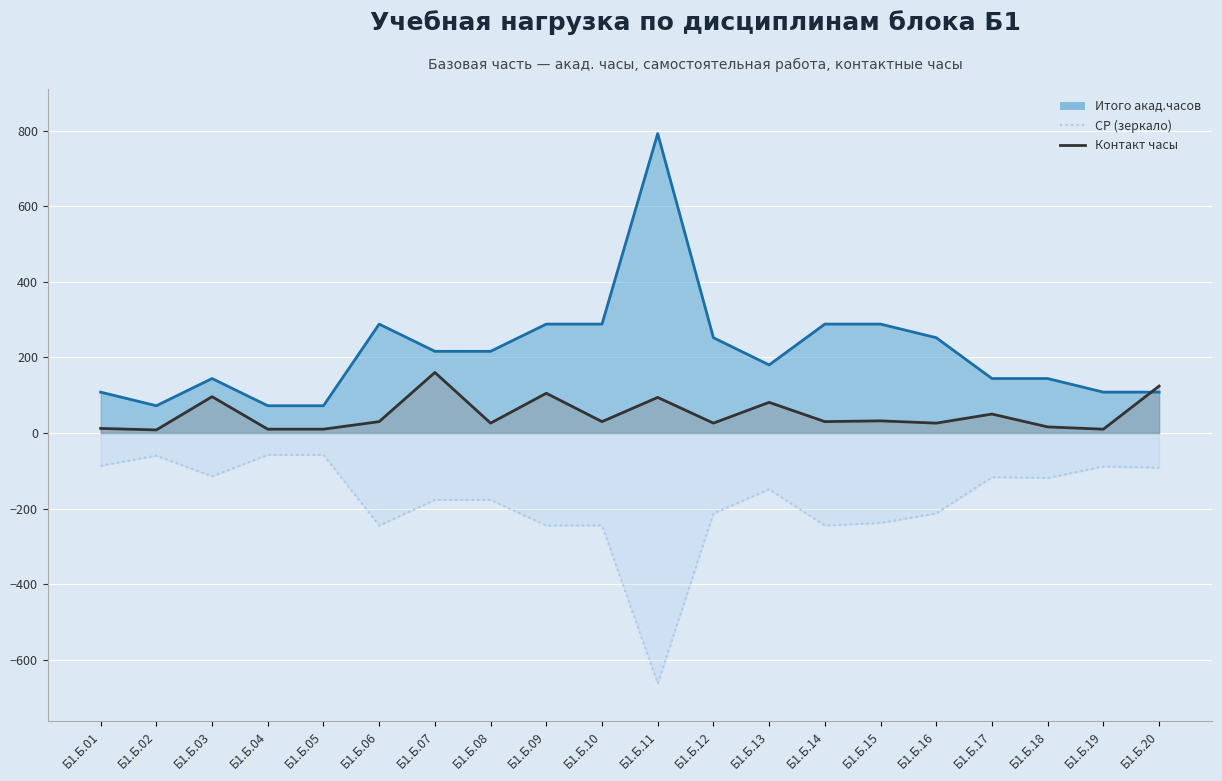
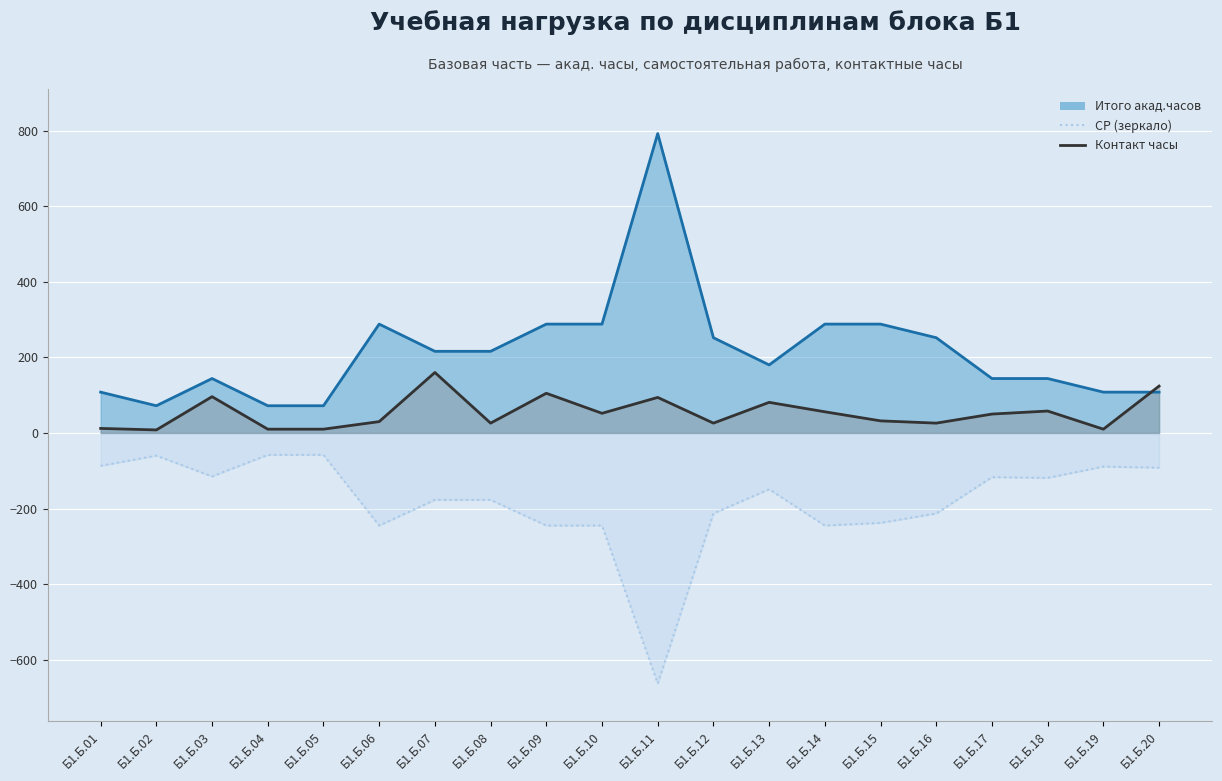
  {
    "Контакт часы": {
      "Б1.Б.01": 10,
      "Б1.Б.02": 10,
      "Б1.Б.03": 100,
      "Б1.Б.04": 10,
      "Б1.Б.05": 10,
      "Б1.Б.06": 30,
      "Б1.Б.07": 160,
      "Б1.Б.08": 30,
      "Б1.Б.09": 110,
-     "Б1.Б.10": 30,
+     "Б1.Б.10": 50,
      "Б1.Б.11": 90,
      "Б1.Б.12": 30,
      "Б1.Б.13": 80,
-     "Б1.Б.14": 30,
+     "Б1.Б.14": 60,
      "Б1.Б.15": 30,
      "Б1.Б.16": 30,
      "Б1.Б.17": 50,
-     "Б1.Б.18": 20,
+     "Б1.Б.18": 60,
      "Б1.Б.19": 10,
      "Б1.Б.20": 120
    }
  }
